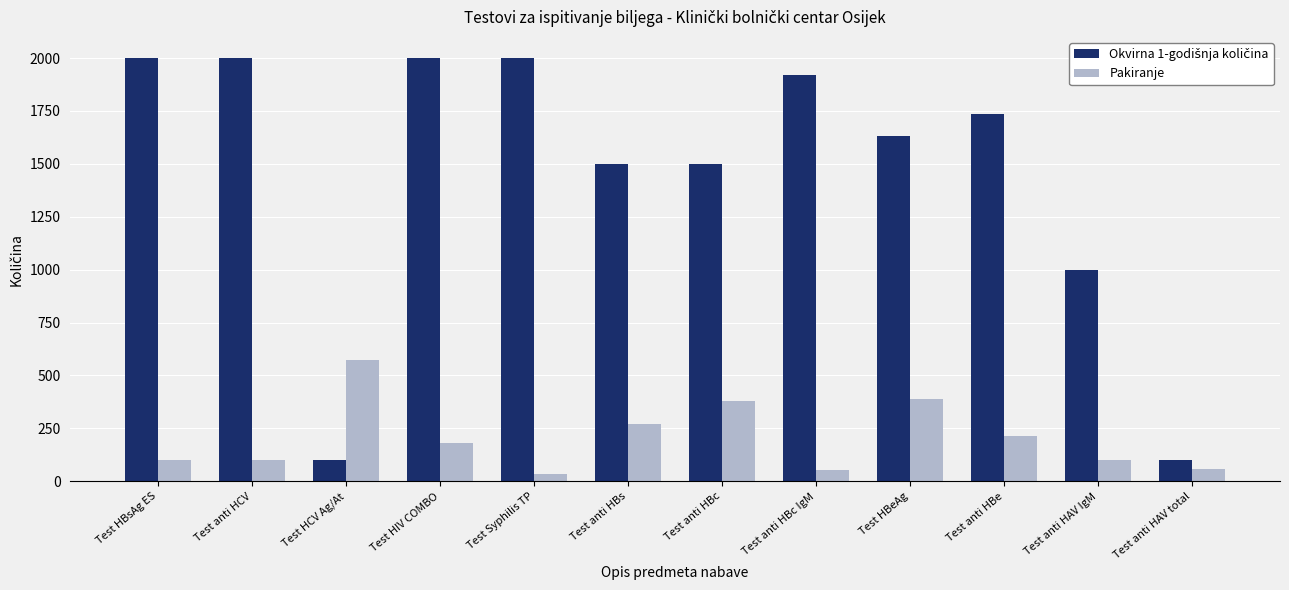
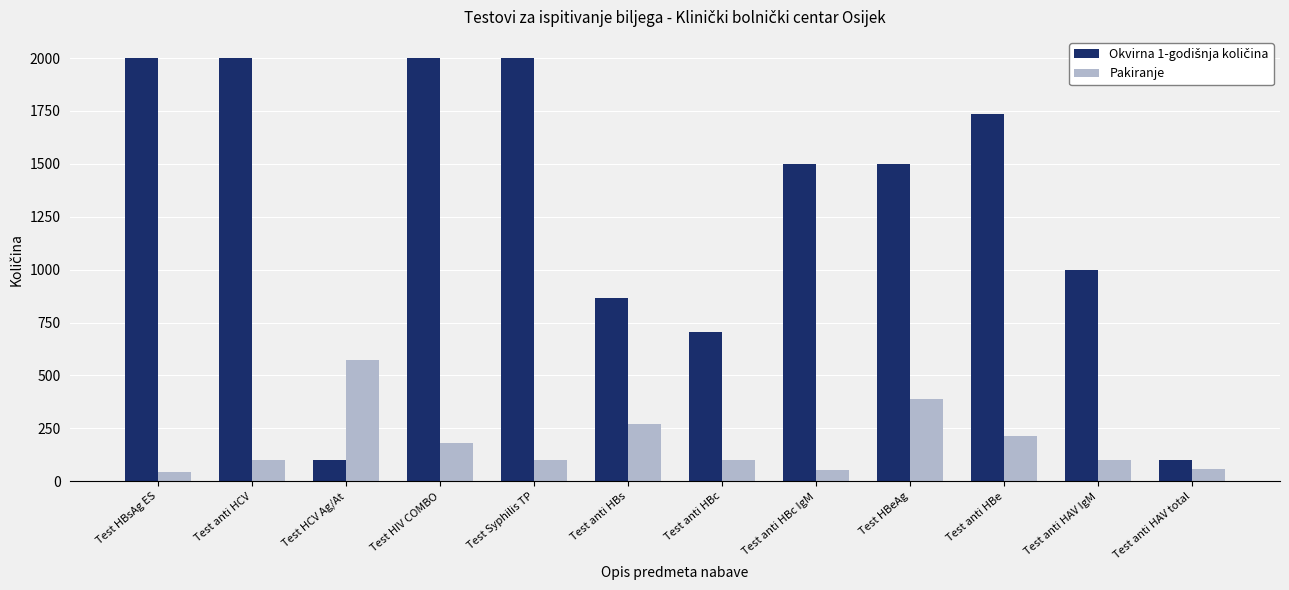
  {
    "Okvirna 1-godišnja količina": {
      "Test HBsAg ES": 2000,
      "Test anti HCV": 2000,
      "Test HCV Ag/At": 100,
      "Test HIV COMBO": 2000,
      "Test Syphilis TP": 2000,
-     "Test anti HBs": 1500,
-     "Test anti HBc": 1500,
-     "Test anti HBc IgM": 1920,
-     "Test HBeAg": 1630,
+     "Test anti HBs": 870,
+     "Test anti HBc": 710,
+     "Test anti HBc IgM": 1500,
+     "Test HBeAg": 1500,
      "Test anti HBe": 1740,
      "Test anti HAV IgM": 1000,
      "Test anti HAV total": 100
    },
    "Pakiranje": {
-     "Test HBsAg ES": 100,
+     "Test HBsAg ES": 50,
      "Test anti HCV": 100,
      "Test HCV Ag/At": 570,
      "Test HIV COMBO": 180,
-     "Test Syphilis TP": 40,
+     "Test Syphilis TP": 100,
      "Test anti HBs": 270,
-     "Test anti HBc": 380,
+     "Test anti HBc": 100,
      "Test anti HBc IgM": 50,
      "Test HBeAg": 390,
      "Test anti HBe": 210,
      "Test anti HAV IgM": 100,
      "Test anti HAV total": 60
    }
  }
